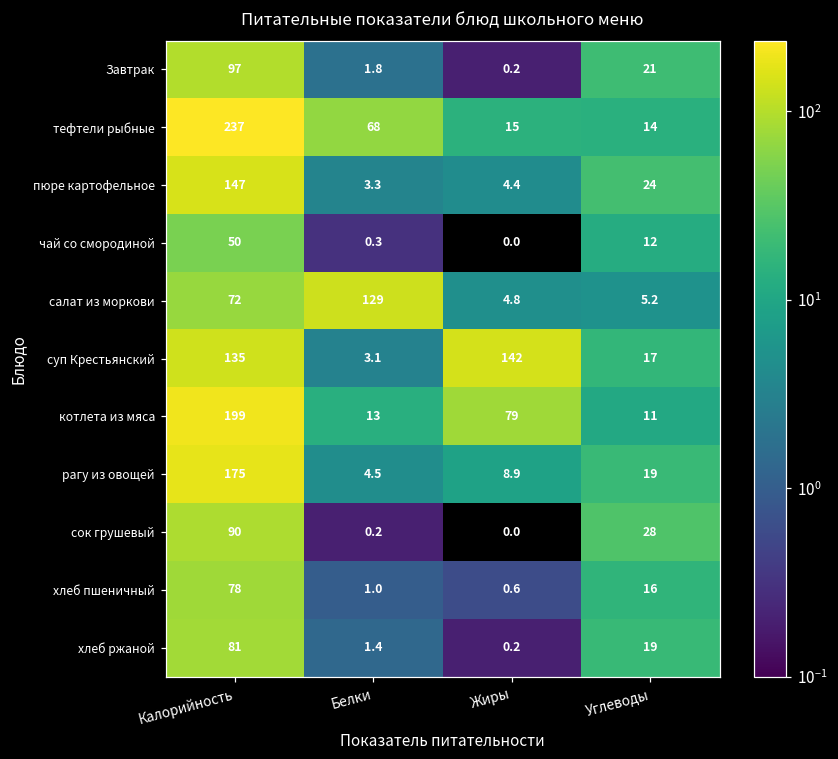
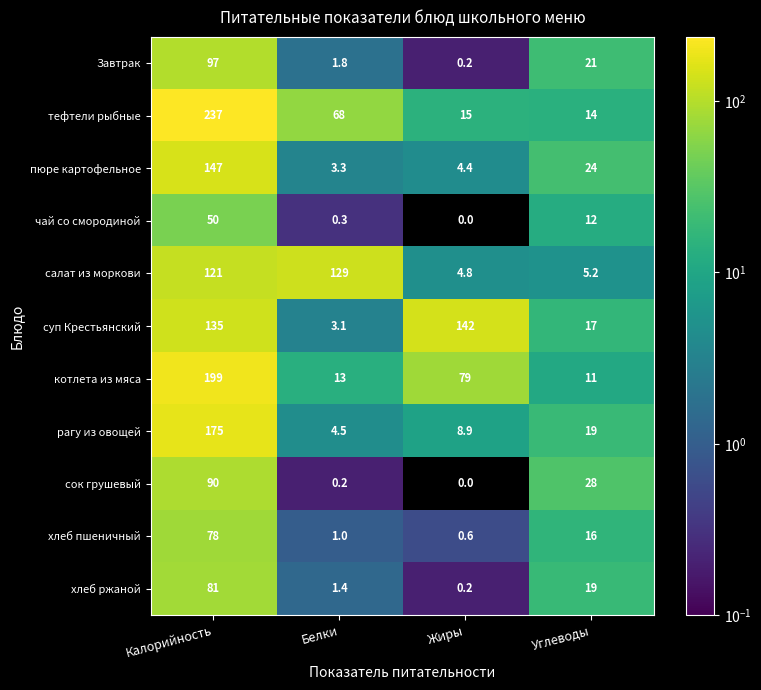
  {
    "Завтрак": {
      "Калорийность": 97,
      "Белки": 1.8,
      "Жиры": 0.2,
      "Углеводы": 21
    },
    "тефтели рыбные": {
      "Калорийность": 237,
      "Белки": 68,
      "Жиры": 15,
      "Углеводы": 14
    },
    "пюре картофельное": {
      "Калорийность": 147,
      "Белки": 3.3,
      "Жиры": 4.4,
      "Углеводы": 24
    },
    "чай со смородиной": {
      "Калорийность": 50,
      "Белки": 0.3,
      "Жиры": 0.0,
      "Углеводы": 12
    },
    "салат из моркови": {
-     "Калорийность": 72,
+     "Калорийность": 121,
      "Белки": 129,
      "Жиры": 4.8,
      "Углеводы": 5.2
    },
    "суп Крестьянский": {
      "Калорийность": 135,
      "Белки": 3.1,
      "Жиры": 142,
      "Углеводы": 17
    },
    "котлета из мяса": {
      "Калорийность": 199,
      "Белки": 13,
      "Жиры": 79,
      "Углеводы": 11
    },
    "рагу из овощей": {
      "Калорийность": 175,
      "Белки": 4.5,
      "Жиры": 8.9,
      "Углеводы": 19
    },
    "сок грушевый": {
      "Калорийность": 90,
      "Белки": 0.2,
      "Жиры": 0.0,
      "Углеводы": 28
    },
    "хлеб пшеничный": {
      "Калорийность": 78,
      "Белки": 1.0,
      "Жиры": 0.6,
      "Углеводы": 16
    },
    "хлеб ржаной": {
      "Калорийность": 81,
      "Белки": 1.4,
      "Жиры": 0.2,
      "Углеводы": 19
    }
  }
